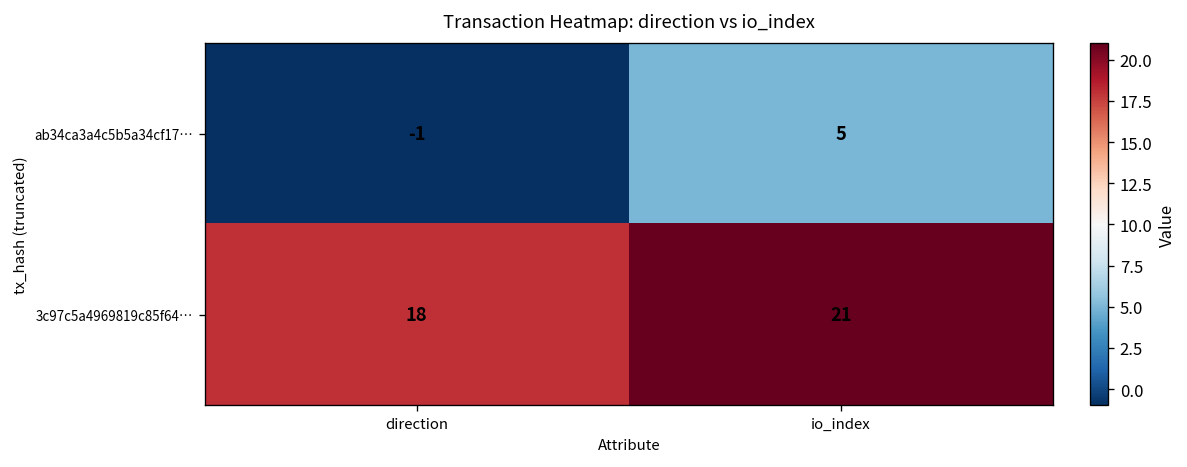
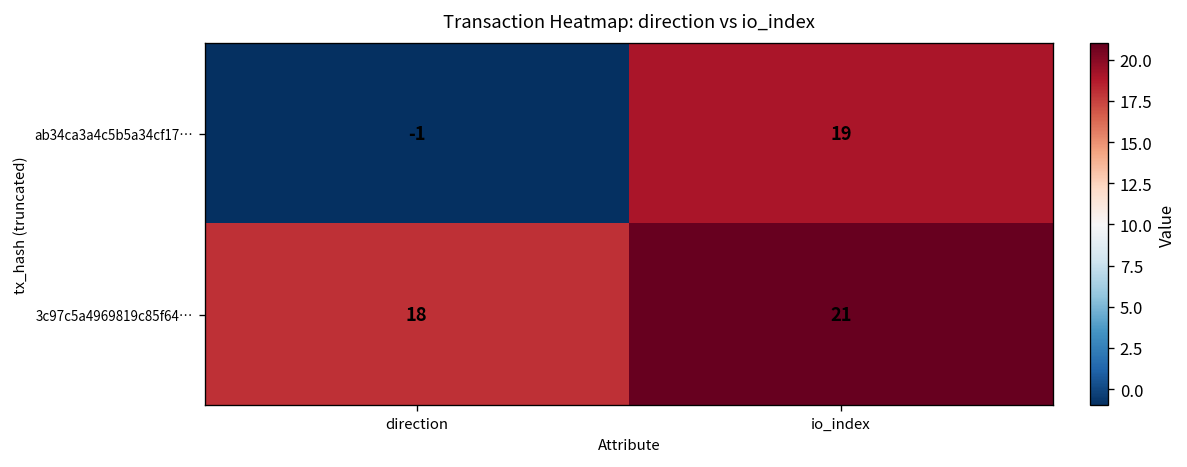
  {
    "ab34ca3a4c5b5a34cf17…": {
      "direction": -1,
-     "io_index": 5
+     "io_index": 19
    },
    "3c97c5a4969819c85f64…": {
      "direction": 18,
      "io_index": 21
    }
  }
